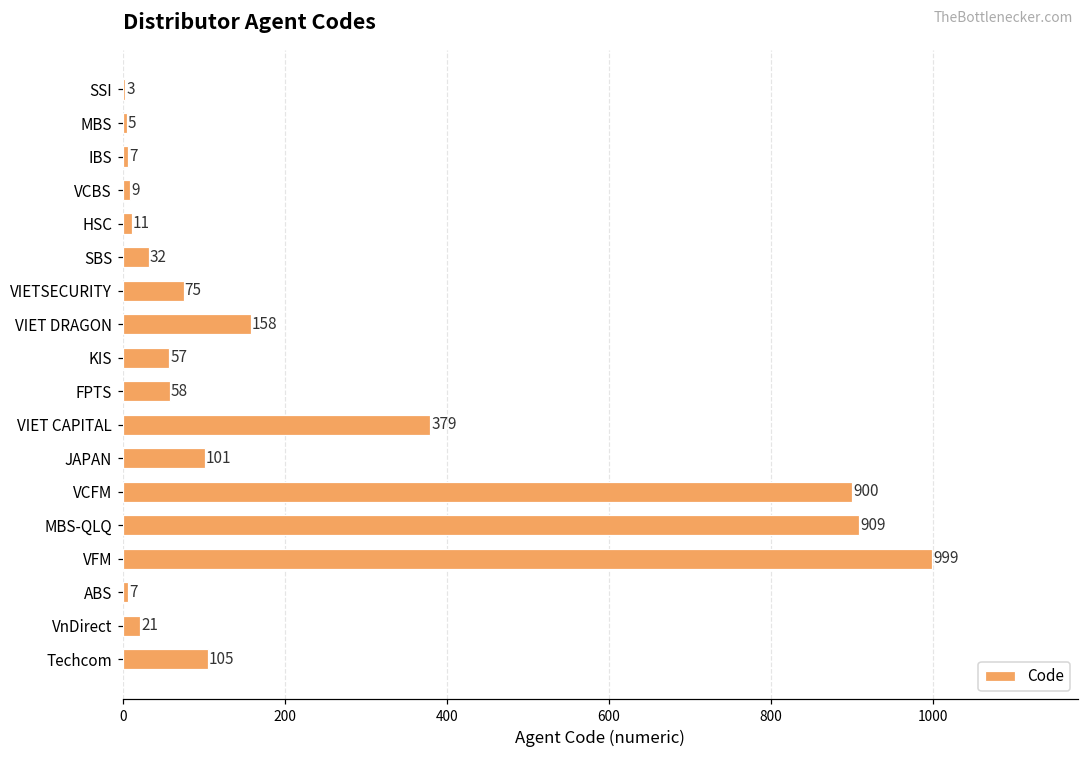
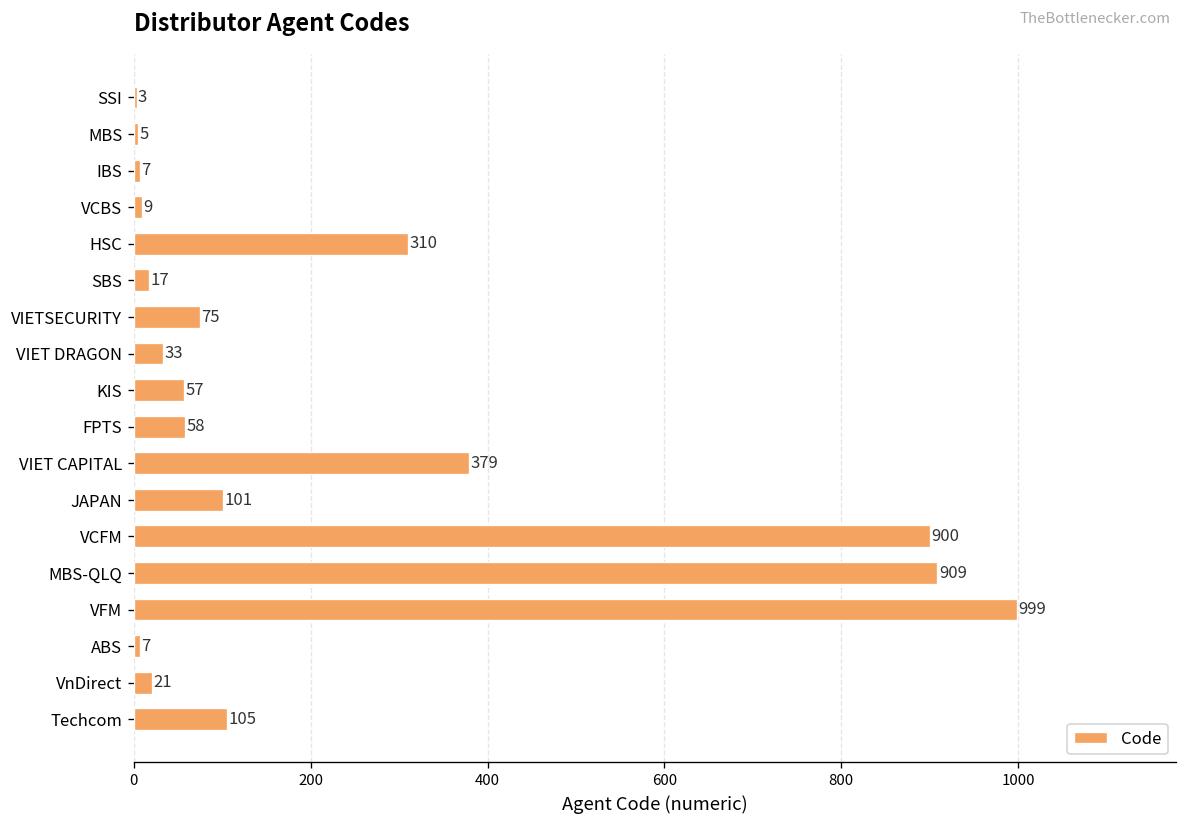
  {
    "SSI": 3,
    "MBS": 5,
    "IBS": 7,
    "VCBS": 9,
-   "HSC": 11,
-   "SBS": 32,
+   "HSC": 310,
+   "SBS": 17,
    "VIETSECURITY": 75,
-   "VIET DRAGON": 158,
+   "VIET DRAGON": 33,
    "KIS": 57,
    "FPTS": 58,
    "VIET CAPITAL": 379,
    "JAPAN": 101,
    "VCFM": 900,
    "MBS-QLQ": 909,
    "VFM": 999,
    "ABS": 7,
    "VnDirect": 21,
    "Techcom": 105
  }
